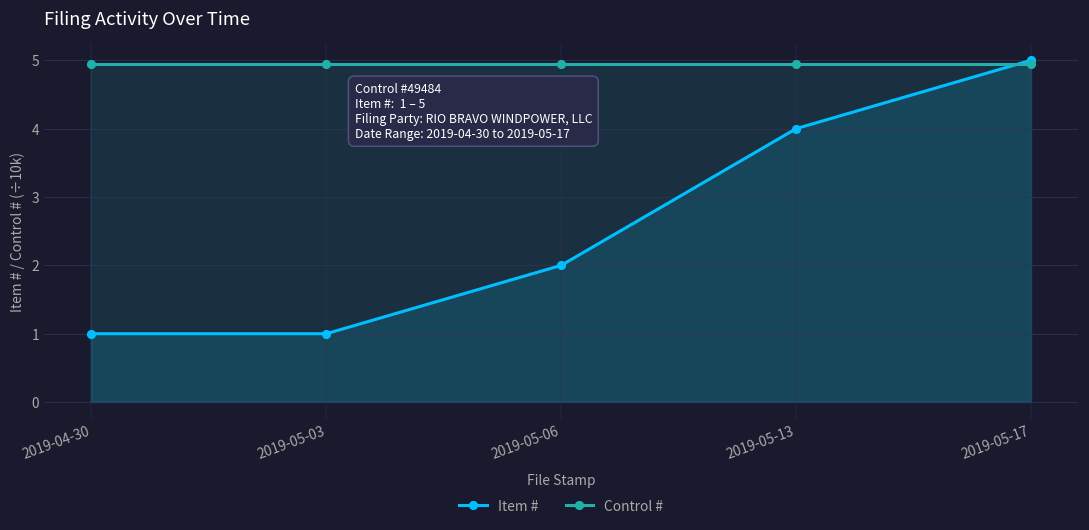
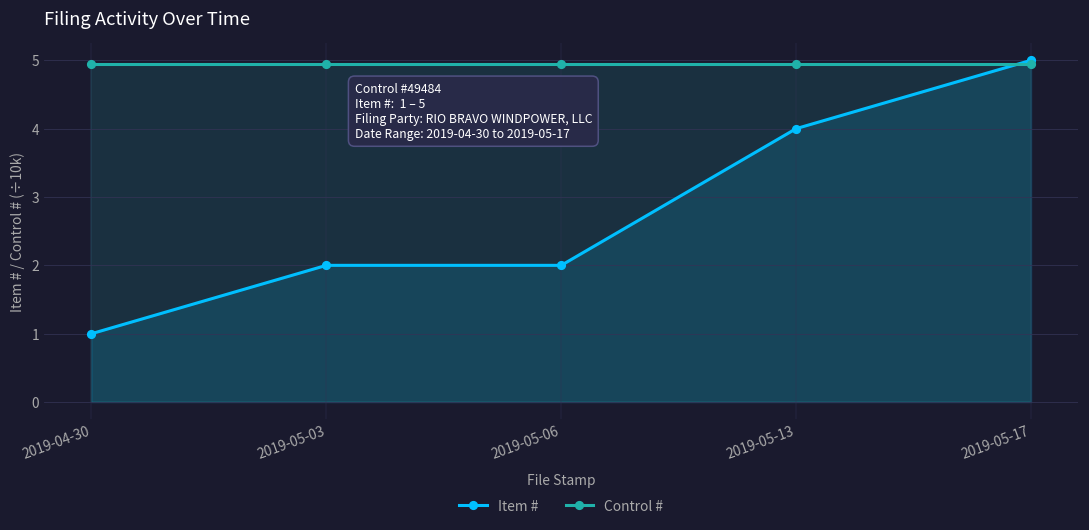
  {
    "Item #": {
      "2019-04-30": 1,
-     "2019-05-03": 1,
+     "2019-05-03": 2,
      "2019-05-06": 2,
      "2019-05-13": 4,
      "2019-05-17": 5
    },
    "Control #": {
      "2019-04-30": 4.9,
      "2019-05-03": 4.9,
      "2019-05-13": 4.9,
      "2019-05-17": 4.9
    }
  }
